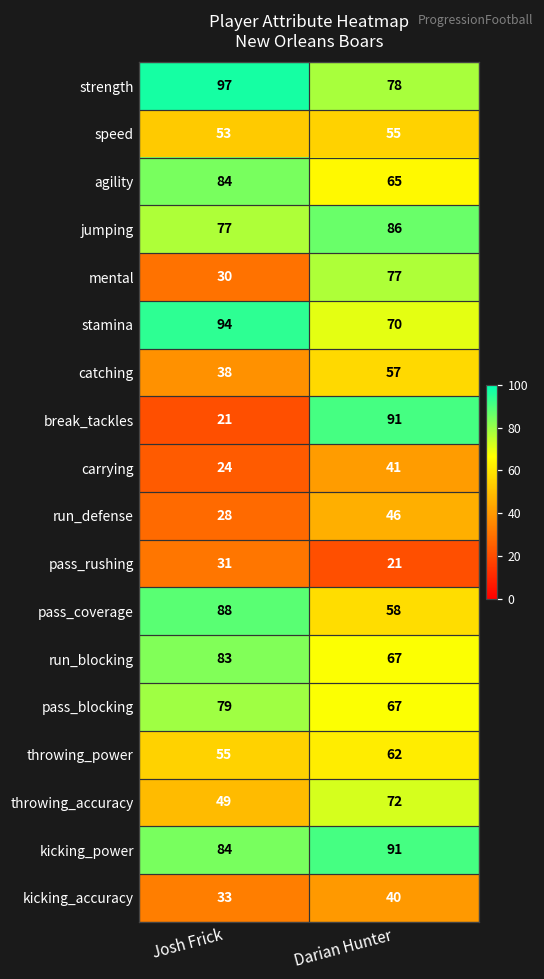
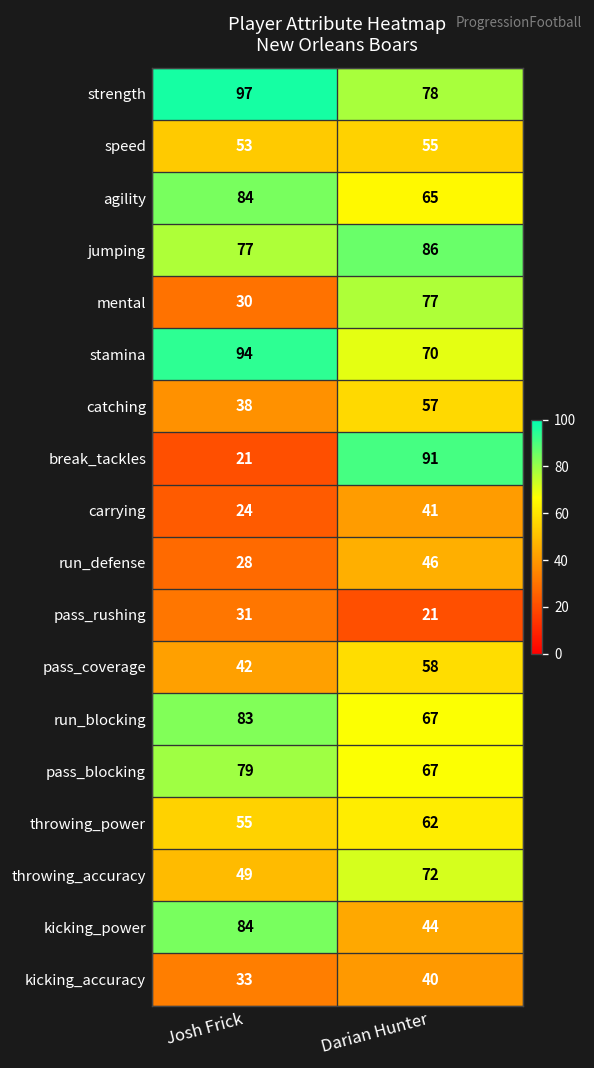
  {
    "strength": {
      "Josh Frick": 97,
      "Darian Hunter": 78
    },
    "speed": {
      "Josh Frick": 53,
      "Darian Hunter": 55
    },
    "agility": {
      "Josh Frick": 84,
      "Darian Hunter": 65
    },
    "jumping": {
      "Josh Frick": 77,
      "Darian Hunter": 86
    },
    "mental": {
      "Josh Frick": 30,
      "Darian Hunter": 77
    },
    "stamina": {
      "Josh Frick": 94,
      "Darian Hunter": 70
    },
    "catching": {
      "Josh Frick": 38,
      "Darian Hunter": 57
    },
    "break_tackles": {
      "Josh Frick": 21,
      "Darian Hunter": 91
    },
    "carrying": {
      "Josh Frick": 24,
      "Darian Hunter": 41
    },
    "run_defense": {
      "Josh Frick": 28,
      "Darian Hunter": 46
    },
    "pass_rushing": {
      "Josh Frick": 31,
      "Darian Hunter": 21
    },
    "pass_coverage": {
-     "Josh Frick": 88,
+     "Josh Frick": 42,
      "Darian Hunter": 58
    },
    "run_blocking": {
      "Josh Frick": 83,
      "Darian Hunter": 67
    },
    "pass_blocking": {
      "Josh Frick": 79,
      "Darian Hunter": 67
    },
    "throwing_power": {
      "Josh Frick": 55,
      "Darian Hunter": 62
    },
    "throwing_accuracy": {
      "Josh Frick": 49,
      "Darian Hunter": 72
    },
    "kicking_power": {
      "Josh Frick": 84,
-     "Darian Hunter": 91
+     "Darian Hunter": 44
    },
    "kicking_accuracy": {
      "Josh Frick": 33,
      "Darian Hunter": 40
    }
  }
